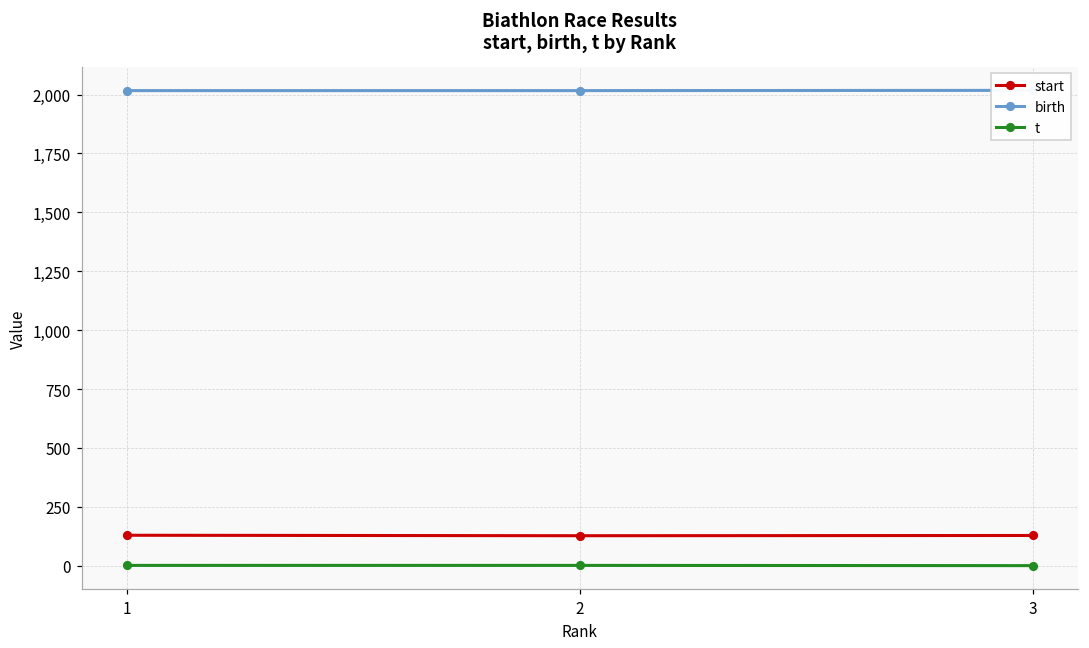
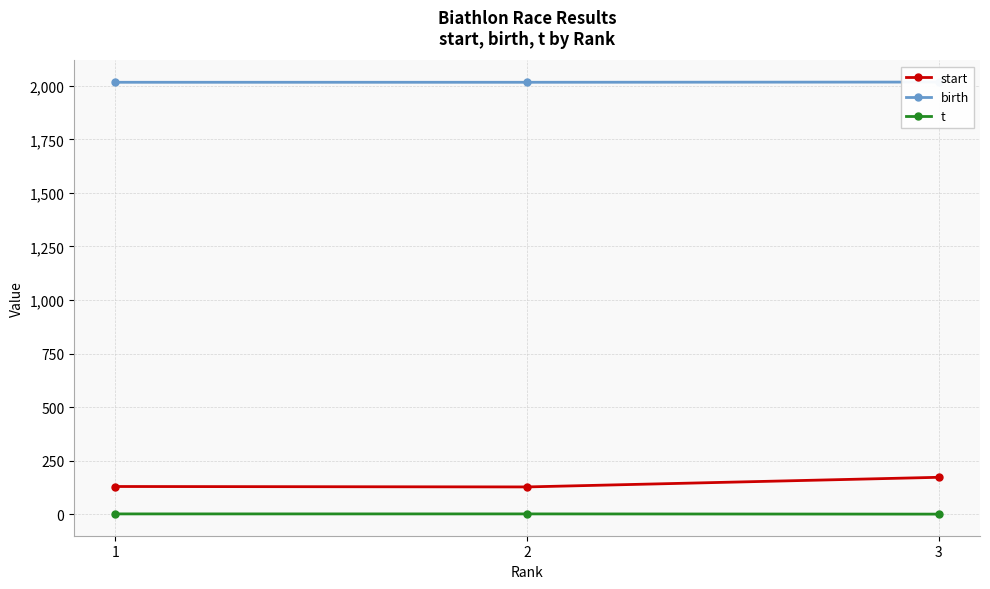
  {
    "start": {
      "1": "130",
      "2": "130",
-     "3": "130"
+     "3": "170"
    },
    "birth": {
      "1": "2,020",
      "2": "2,020"
    },
    "t": {
      "1": "0",
      "2": "0",
      "3": "0"
    }
  }
